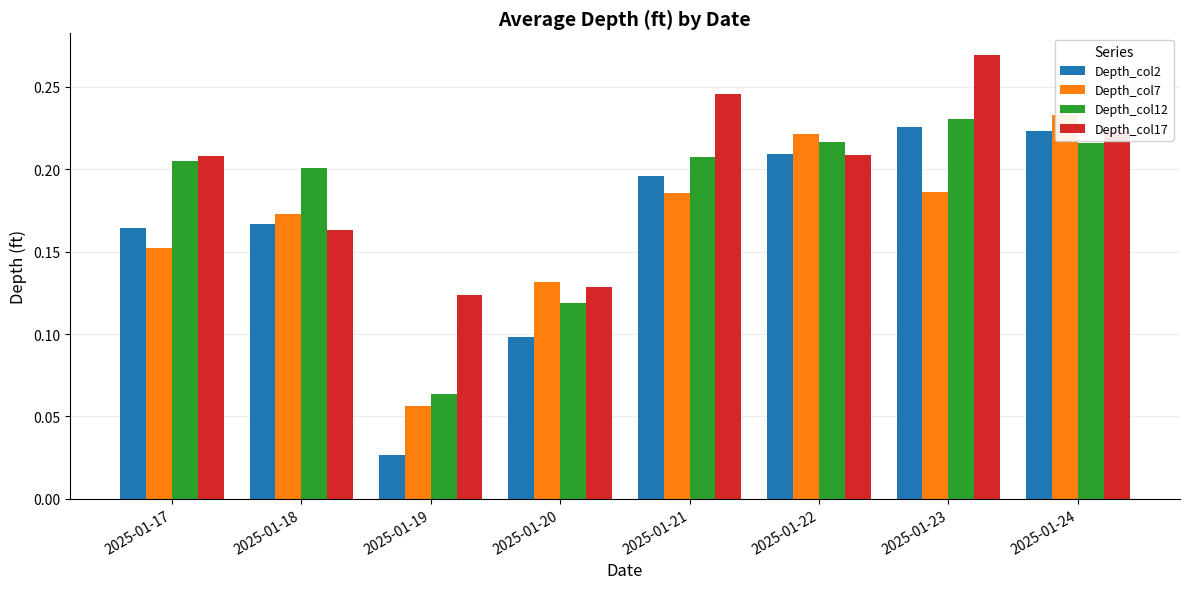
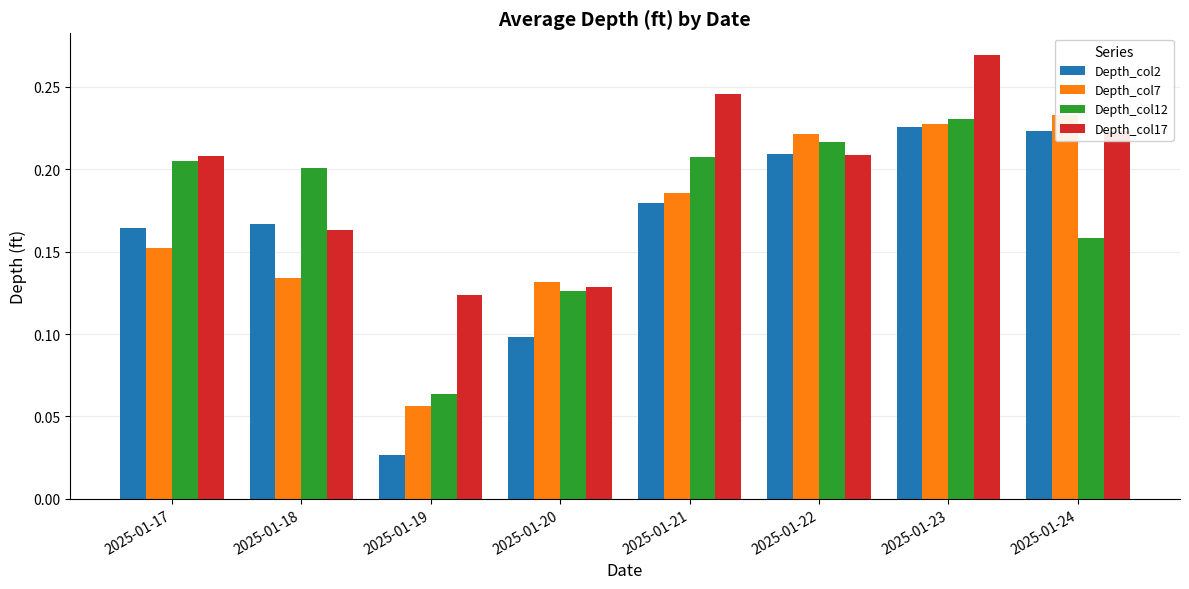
  {
    "Depth_col2": {
      "2025-01-17": 0.165,
      "2025-01-18": 0.167,
      "2025-01-19": 0.026,
      "2025-01-20": 0.098,
-     "2025-01-21": 0.196,
+     "2025-01-21": 0.180,
      "2025-01-22": 0.209,
      "2025-01-23": 0.226,
      "2025-01-24": 0.223
    },
    "Depth_col7": {
      "2025-01-17": 0.152,
-     "2025-01-18": 0.173,
+     "2025-01-18": 0.134,
      "2025-01-19": 0.056,
      "2025-01-20": 0.132,
      "2025-01-21": 0.186,
      "2025-01-22": 0.222,
-     "2025-01-23": 0.186
+     "2025-01-23": 0.227
    },
    "Depth_col12": {
      "2025-01-17": 0.205,
      "2025-01-18": 0.201,
      "2025-01-19": 0.063,
-     "2025-01-20": 0.119,
+     "2025-01-20": 0.126,
      "2025-01-21": 0.208,
      "2025-01-22": 0.216,
      "2025-01-23": 0.230,
-     "2025-01-24": 0.216
+     "2025-01-24": 0.159
    },
    "Depth_col17": {
      "2025-01-17": 0.208,
      "2025-01-18": 0.163,
      "2025-01-19": 0.124,
      "2025-01-20": 0.128,
      "2025-01-21": 0.246,
      "2025-01-22": 0.209,
      "2025-01-23": 0.269
    }
  }
